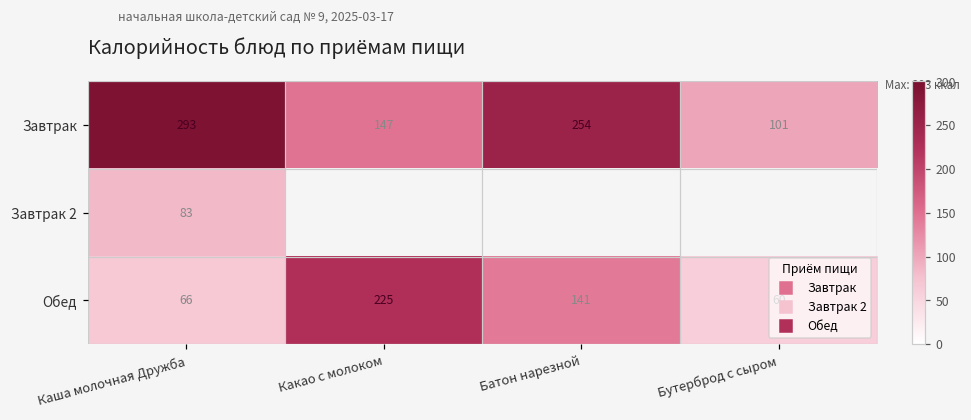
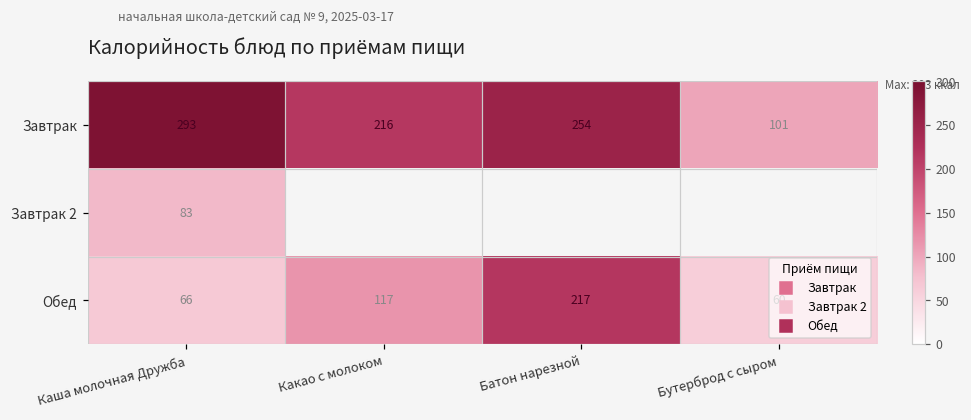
  {
    "Завтрак": {
      "Каша молочная Дружба": 293,
-     "Какао с молоком": 147,
+     "Какао с молоком": 216,
      "Батон нарезной": 254,
      "Бутерброд с сыром": 101
    },
    "Завтрак 2": {
      "Каша молочная Дружба": 83
    },
    "Обед": {
      "Каша молочная Дружба": 66,
-     "Какао с молоком": 225,
-     "Батон нарезной": 141
+     "Какао с молоком": 117,
+     "Батон нарезной": 217
    }
  }
